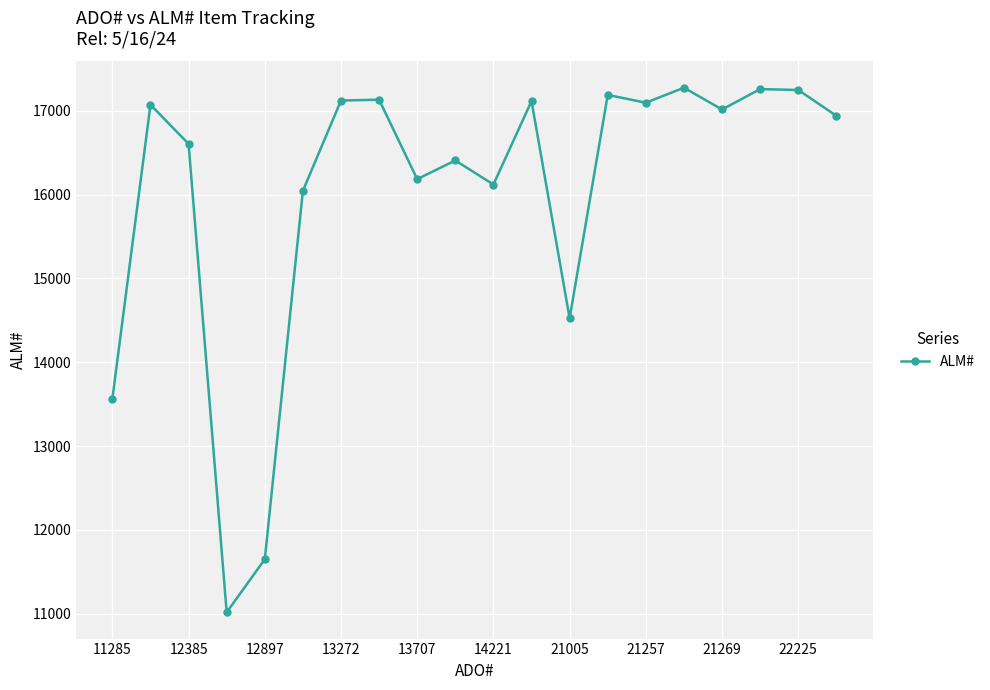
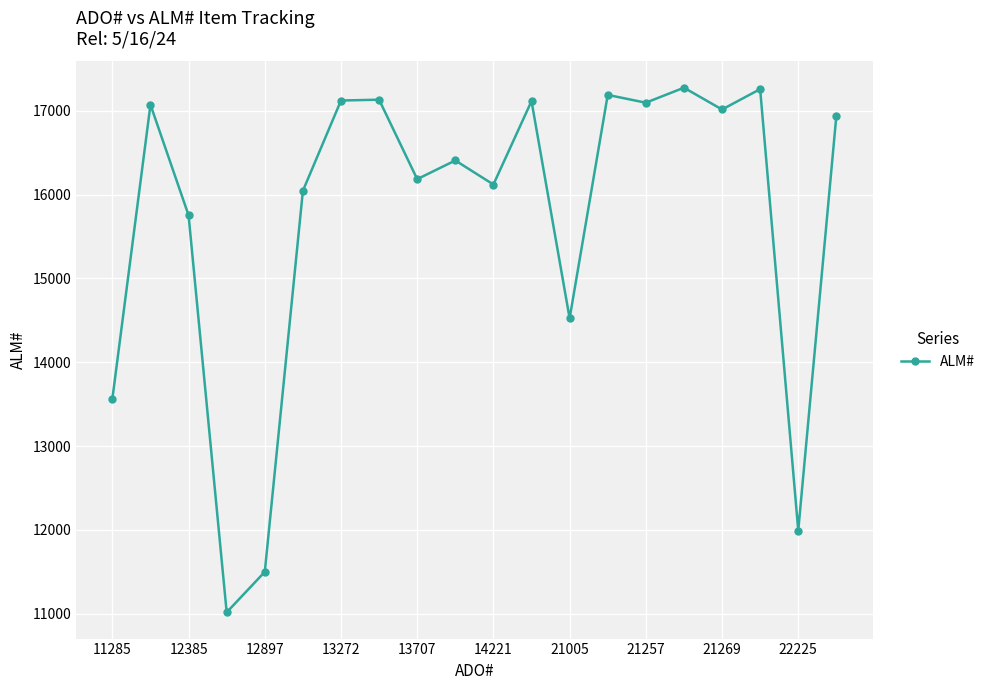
  {
    "11285": 13600,
-   "12385": 16600,
-   "12897": 11600,
+   "12385": 15800,
+   "12897": 11500,
    "13272": 17100,
    "13707": 16200,
    "14221": 16100,
    "21005": 14500,
    "21257": 17100,
    "21269": 17000,
-   "22225": 17200
+   "22225": 12000
  }
